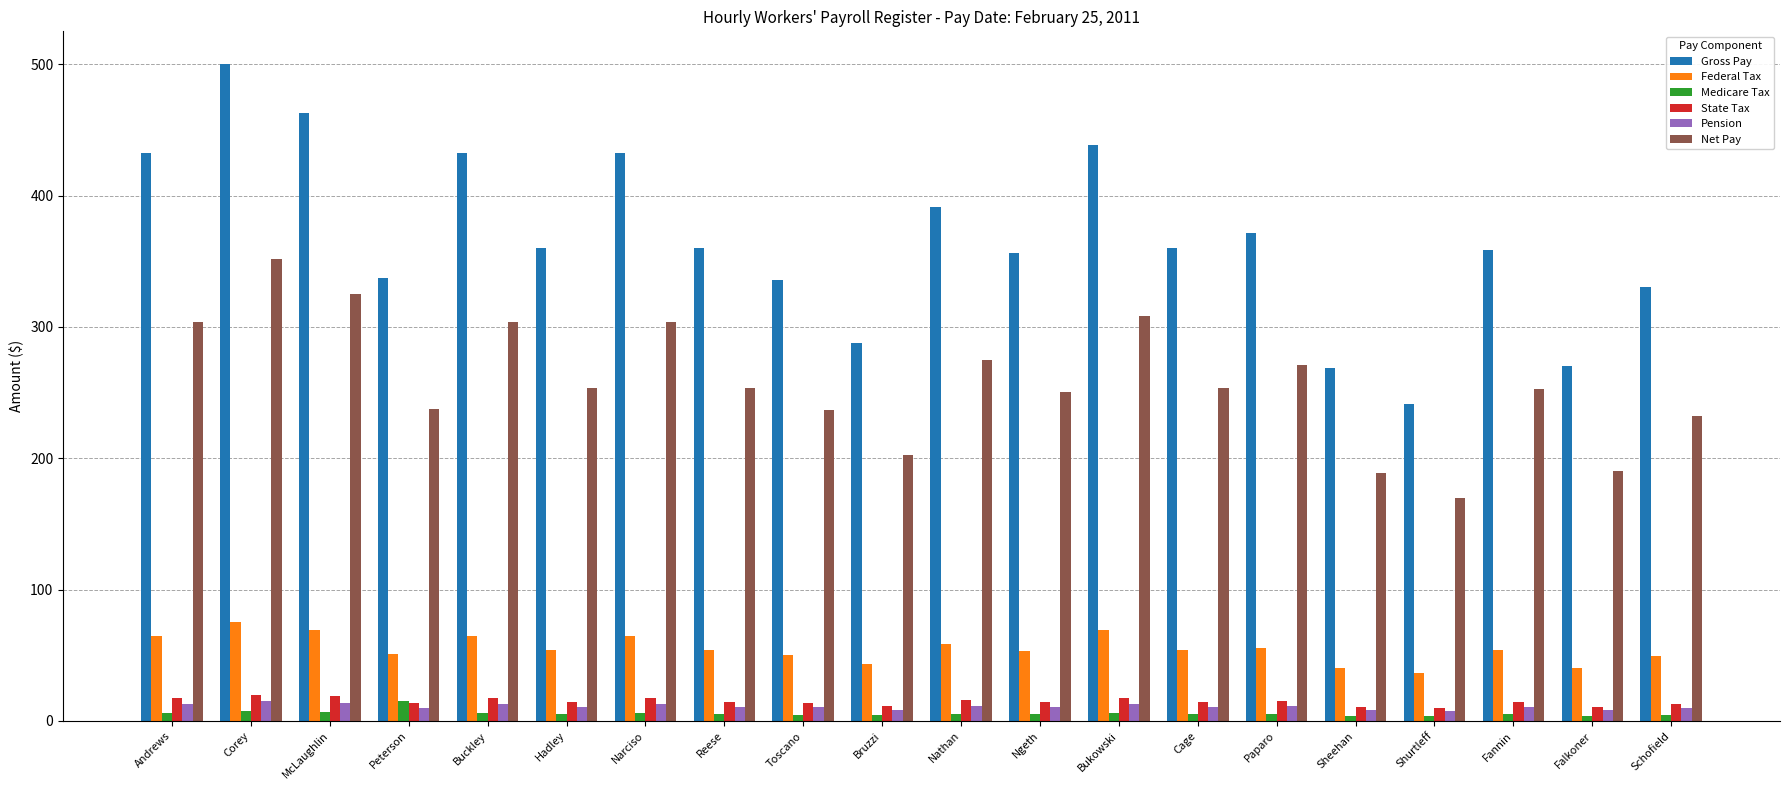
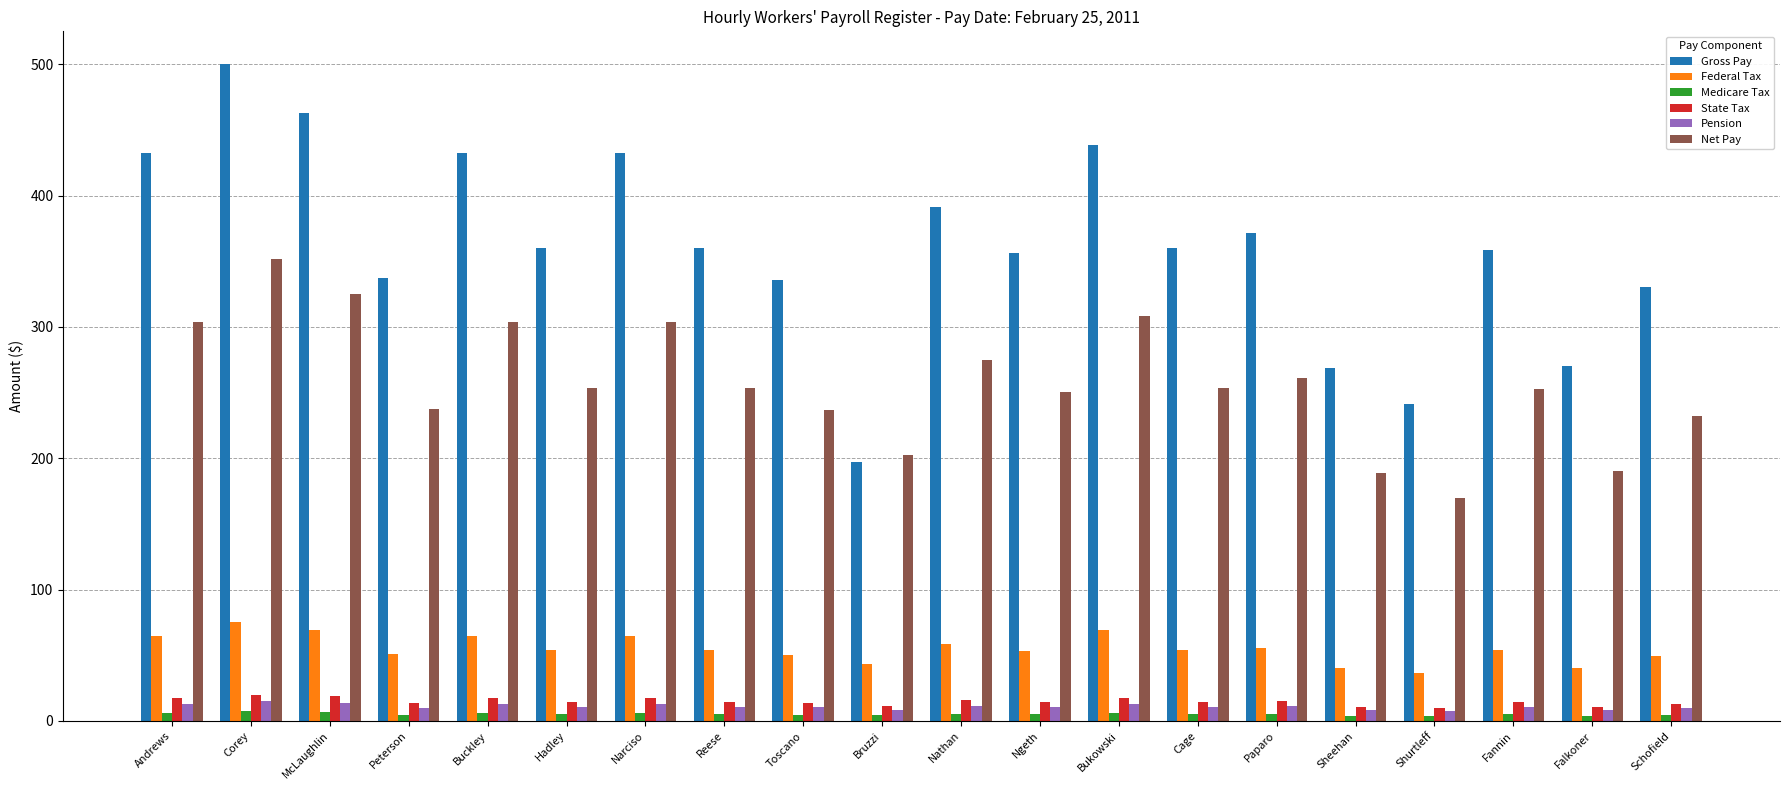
  {
    "Gross Pay": {
      "Andrews": 432,
      "Corey": 500,
      "McLaughlin": 463,
      "Peterson": 338,
      "Buckley": 432,
      "Hadley": 360,
      "Narciso": 432,
      "Reese": 360,
      "Toscano": 336,
-     "Bruzzi": 288,
+     "Bruzzi": 197,
      "Nathan": 391,
      "Ngeth": 357,
      "Bukowski": 439,
      "Cage": 360,
      "Paparo": 371,
      "Sheehan": 269,
      "Shurtleff": 242,
      "Fannin": 359,
      "Falkoner": 270,
      "Schofield": 330
    },
    "Federal Tax": {
      "Andrews": 65,
      "Corey": 75,
      "McLaughlin": 69,
      "Peterson": 51,
      "Buckley": 65,
      "Hadley": 54,
      "Narciso": 65,
      "Reese": 54,
      "Toscano": 50,
      "Bruzzi": 43,
      "Nathan": 59,
      "Ngeth": 53,
      "Bukowski": 69,
      "Cage": 54,
      "Paparo": 56,
      "Sheehan": 40,
      "Shurtleff": 36,
      "Fannin": 54,
      "Falkoner": 41,
      "Schofield": 50
    },
    "Medicare Tax": {
      "Andrews": 6,
      "Corey": 7,
      "McLaughlin": 7,
-     "Peterson": 15,
+     "Peterson": 5,
      "Buckley": 6,
      "Hadley": 5,
      "Narciso": 6,
      "Reese": 5,
      "Toscano": 5,
      "Bruzzi": 4,
      "Nathan": 6,
      "Ngeth": 5,
      "Bukowski": 6,
      "Cage": 5,
      "Paparo": 5,
      "Sheehan": 4,
      "Shurtleff": 4,
      "Fannin": 5,
      "Falkoner": 4,
      "Schofield": 5
    },
    "State Tax": {
      "Andrews": 17,
      "Corey": 20,
      "McLaughlin": 19,
      "Peterson": 14,
      "Buckley": 17,
      "Hadley": 14,
      "Narciso": 17,
      "Reese": 14,
      "Toscano": 13,
      "Bruzzi": 12,
      "Nathan": 16,
      "Ngeth": 14,
      "Bukowski": 18,
      "Cage": 14,
      "Paparo": 15,
      "Sheehan": 11,
      "Shurtleff": 10,
      "Fannin": 14,
      "Falkoner": 11,
      "Schofield": 13
    },
    "Pension": {
      "Andrews": 13,
      "Corey": 15,
      "McLaughlin": 14,
      "Peterson": 10,
      "Buckley": 13,
      "Hadley": 11,
      "Narciso": 13,
      "Reese": 11,
      "Toscano": 10,
      "Bruzzi": 9,
      "Nathan": 12,
      "Ngeth": 11,
      "Bukowski": 13,
      "Cage": 11,
      "Paparo": 11,
      "Sheehan": 8,
      "Shurtleff": 7,
      "Fannin": 11,
      "Falkoner": 8,
      "Schofield": 10
    },
    "Net Pay": {
      "Andrews": 304,
      "Corey": 352,
      "McLaughlin": 325,
      "Peterson": 237,
      "Buckley": 304,
      "Hadley": 253,
      "Narciso": 304,
      "Reese": 253,
      "Toscano": 236,
      "Bruzzi": 202,
      "Nathan": 275,
      "Ngeth": 251,
      "Bukowski": 309,
      "Cage": 253,
-     "Paparo": 271,
+     "Paparo": 261,
      "Sheehan": 189,
      "Shurtleff": 170,
      "Fannin": 252,
      "Falkoner": 190,
      "Schofield": 232
    }
  }
